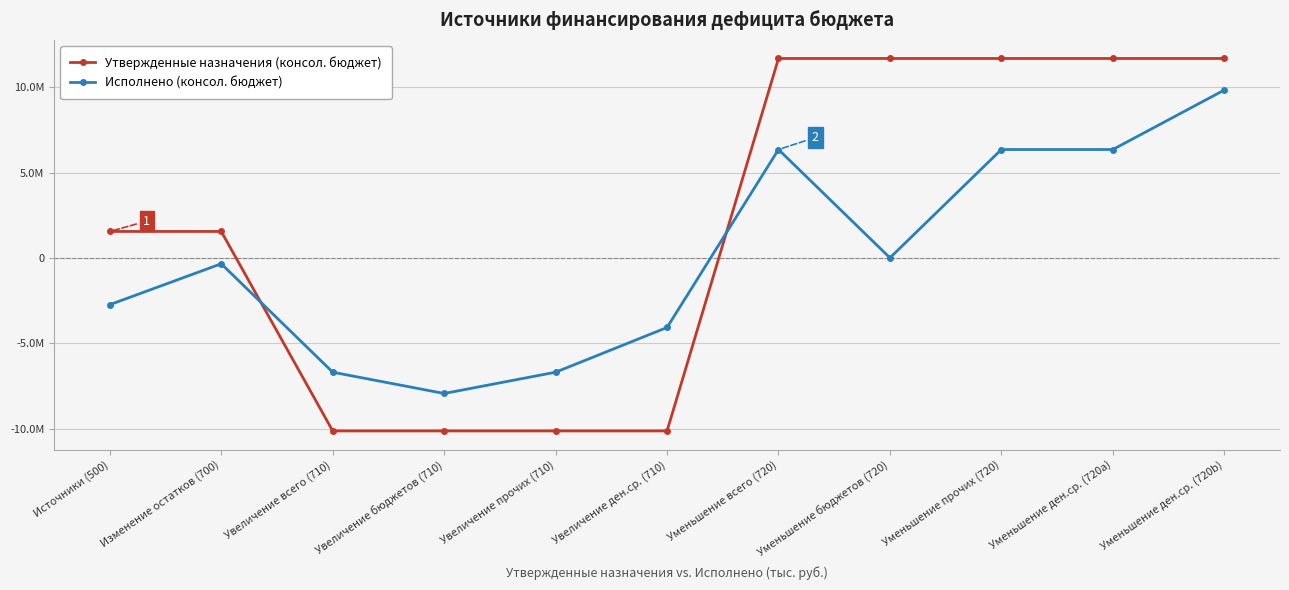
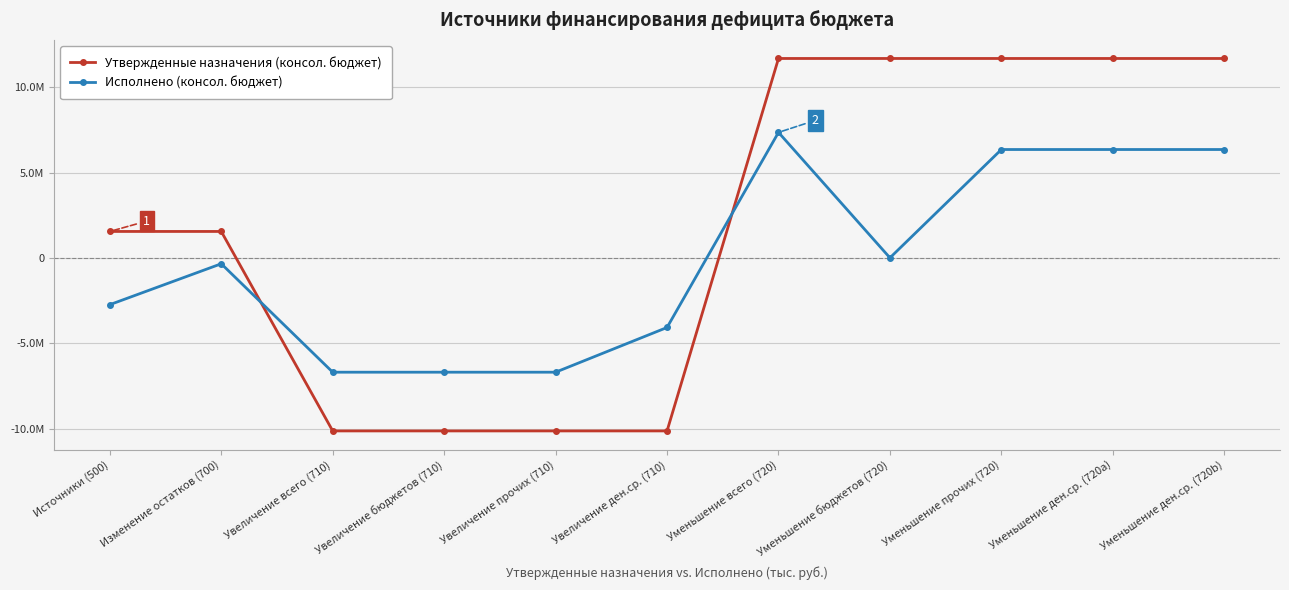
  {
    "Утвержденные назначения (консол. бюджет)": {
      "Источники (500)": 1600000,
      "Изменение остатков (700)": 1600000,
      "Увеличение всего (710)": -10100000,
      "Увеличение бюджетов (710)": -10100000,
      "Увеличение прочих (710)": -10100000,
      "Увеличение ден.ср. (710)": -10100000,
      "Уменьшение всего (720)": 11700000,
      "Уменьшение бюджетов (720)": 11700000,
      "Уменьшение прочих (720)": 11700000,
      "Уменьшение ден.ср. (720a)": 11700000,
      "Уменьшение ден.ср. (720b)": 11700000
    },
    "Исполнено (консол. бюджет)": {
      "Источники (500)": -2700000,
      "Изменение остатков (700)": -300000,
      "Увеличение всего (710)": -6700000,
-     "Увеличение бюджетов (710)": -7900000,
+     "Увеличение бюджетов (710)": -6700000,
      "Увеличение прочих (710)": -6700000,
      "Увеличение ден.ср. (710)": -4100000,
-     "Уменьшение всего (720)": 6300000,
+     "Уменьшение всего (720)": 7300000,
      "Уменьшение бюджетов (720)": 0,
      "Уменьшение прочих (720)": 6300000,
      "Уменьшение ден.ср. (720a)": 6300000,
-     "Уменьшение ден.ср. (720b)": 9800000
+     "Уменьшение ден.ср. (720b)": 6300000
    }
  }
